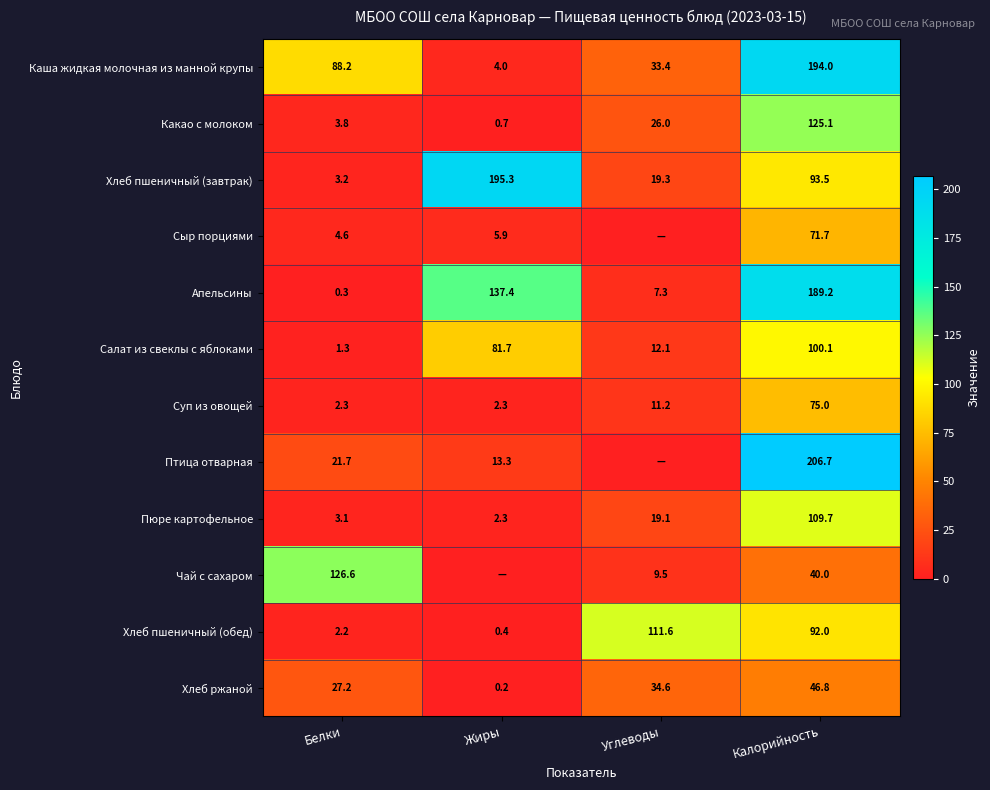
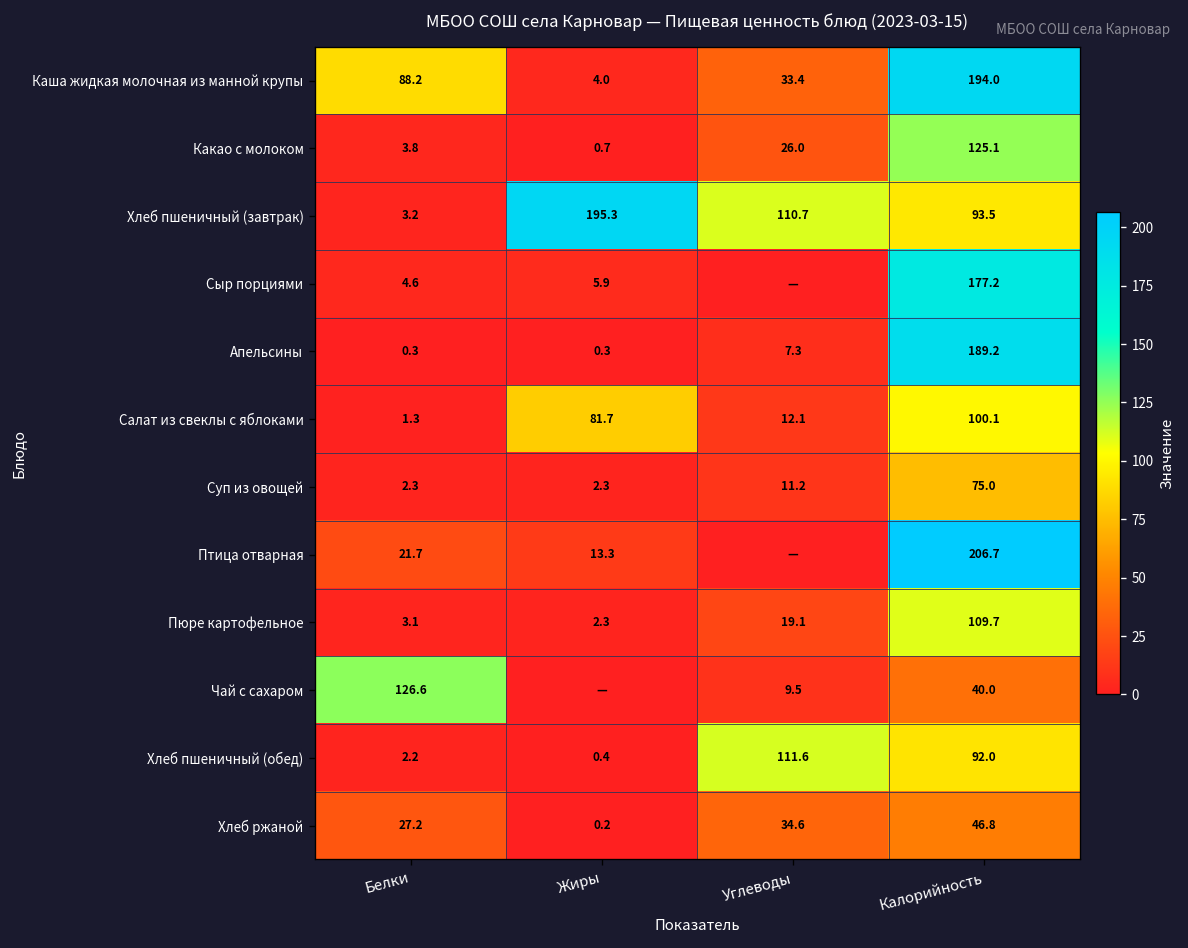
  {
    "Каша жидкая молочная из манной крупы": {
      "Белки": 88.2,
      "Жиры": 4.0,
      "Углеводы": 33.4,
      "Калорийность": 194.0
    },
    "Какао с молоком": {
      "Белки": 3.8,
      "Жиры": 0.7,
      "Углеводы": 26.0,
      "Калорийность": 125.1
    },
    "Хлеб пшеничный (завтрак)": {
      "Белки": 3.2,
      "Жиры": 195.3,
-     "Углеводы": 19.3,
+     "Углеводы": 110.7,
      "Калорийность": 93.5
    },
    "Сыр порциями": {
      "Белки": 4.6,
      "Жиры": 5.9,
-     "Калорийность": 71.7
+     "Калорийность": 177.2
    },
    "Апельсины": {
      "Белки": 0.3,
-     "Жиры": 137.4,
+     "Жиры": 0.3,
      "Углеводы": 7.3,
      "Калорийность": 189.2
    },
    "Салат из свеклы с яблоками": {
      "Белки": 1.3,
      "Жиры": 81.7,
      "Углеводы": 12.1,
      "Калорийность": 100.1
    },
    "Суп из овощей": {
      "Белки": 2.3,
      "Жиры": 2.3,
      "Углеводы": 11.2,
      "Калорийность": 75.0
    },
    "Птица отварная": {
      "Белки": 21.7,
      "Жиры": 13.3,
      "Калорийность": 206.7
    },
    "Пюре картофельное": {
      "Белки": 3.1,
      "Жиры": 2.3,
      "Углеводы": 19.1,
      "Калорийность": 109.7
    },
    "Чай с сахаром": {
      "Белки": 126.6,
      "Углеводы": 9.5,
      "Калорийность": 40.0
    },
    "Хлеб пшеничный (обед)": {
      "Белки": 2.2,
      "Жиры": 0.4,
      "Углеводы": 111.6,
      "Калорийность": 92.0
    },
    "Хлеб ржаной": {
      "Белки": 27.2,
      "Жиры": 0.2,
      "Углеводы": 34.6,
      "Калорийность": 46.8
    }
  }
